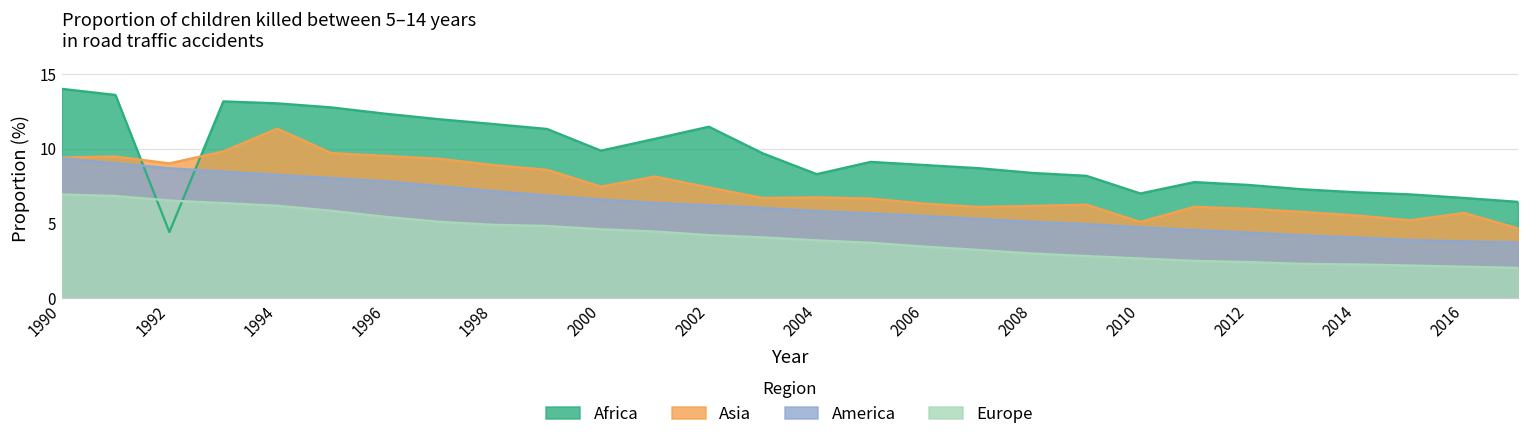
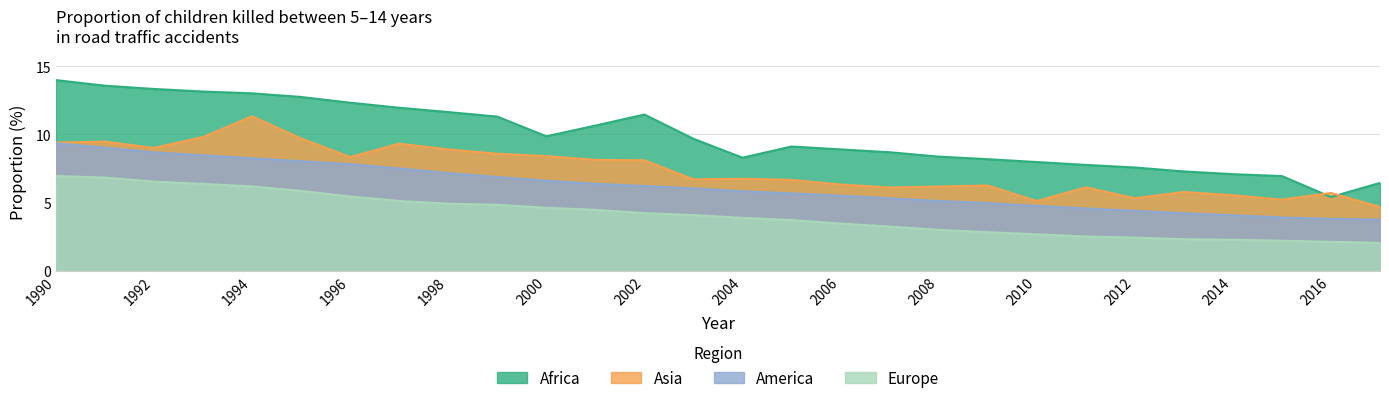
  {
    "Africa": {
      "1990": 14.0,
-     "1992": 4.4,
+     "1992": 13.3,
      "1994": 13.0,
      "1996": 12.3,
      "1998": 11.6,
      "2000": 9.9,
      "2002": 11.5,
      "2004": 8.3,
      "2006": 8.9,
      "2008": 8.4,
-     "2010": 7.0,
+     "2010": 8.0,
      "2012": 7.6,
      "2014": 7.1,
-     "2016": 6.7
+     "2016": 5.4
    },
    "Asia": {
      "1992": 9.0,
      "1994": 11.3,
-     "1996": 9.5,
+     "1996": 8.3,
      "1998": 8.9,
-     "2000": 7.5,
-     "2002": 7.4,
+     "2000": 8.4,
+     "2002": 8.1,
      "2004": 6.7,
      "2006": 6.3,
      "2008": 6.2,
      "2010": 5.1,
-     "2012": 6.0,
+     "2012": 5.3,
      "2014": 5.5,
      "2016": 5.7
    }
  }
